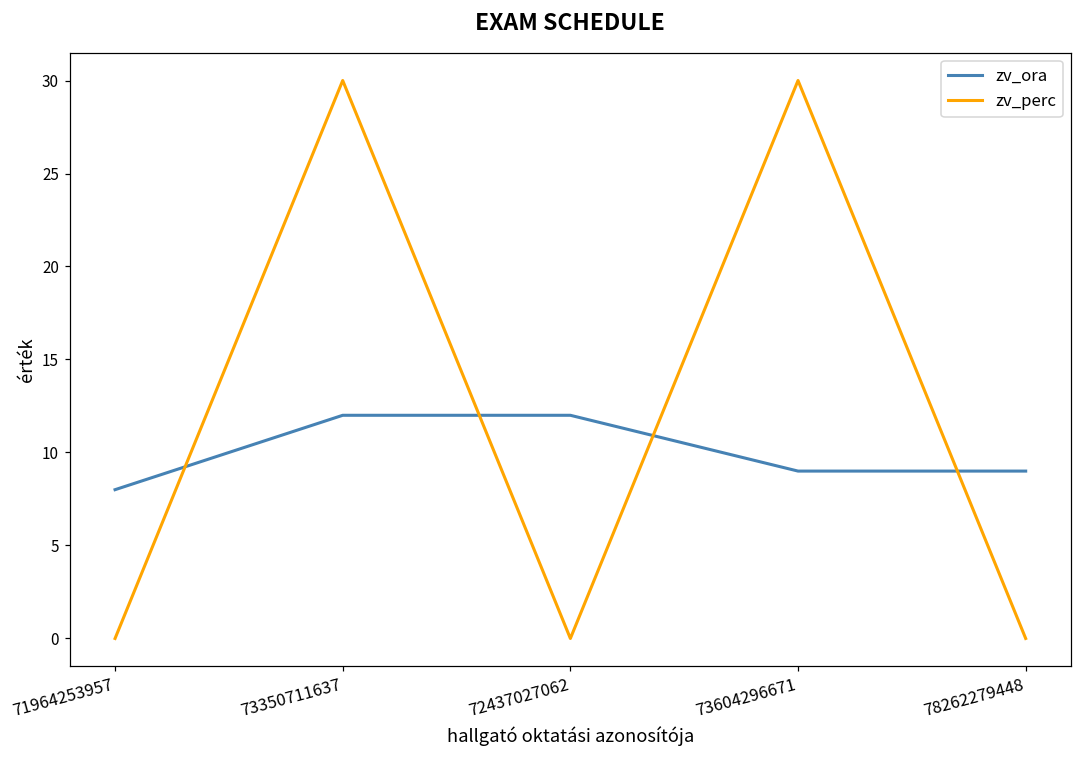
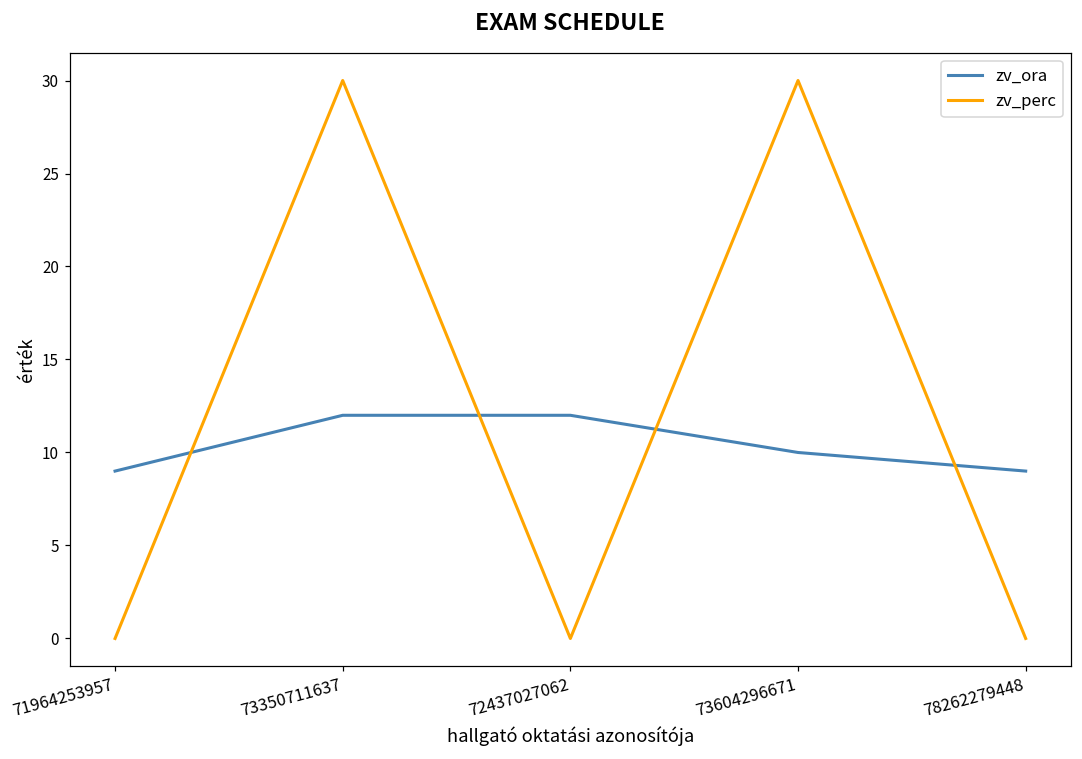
  {
    "zv_ora": {
-     "71964253957": 8,
+     "71964253957": 9,
      "73350711637": 12,
      "72437027062": 12,
-     "73604296671": 9,
+     "73604296671": 10,
      "78262279448": 9
    },
    "zv_perc": {
      "71964253957": 0,
      "73350711637": 30,
      "72437027062": 0,
      "73604296671": 30,
      "78262279448": 0
    }
  }
